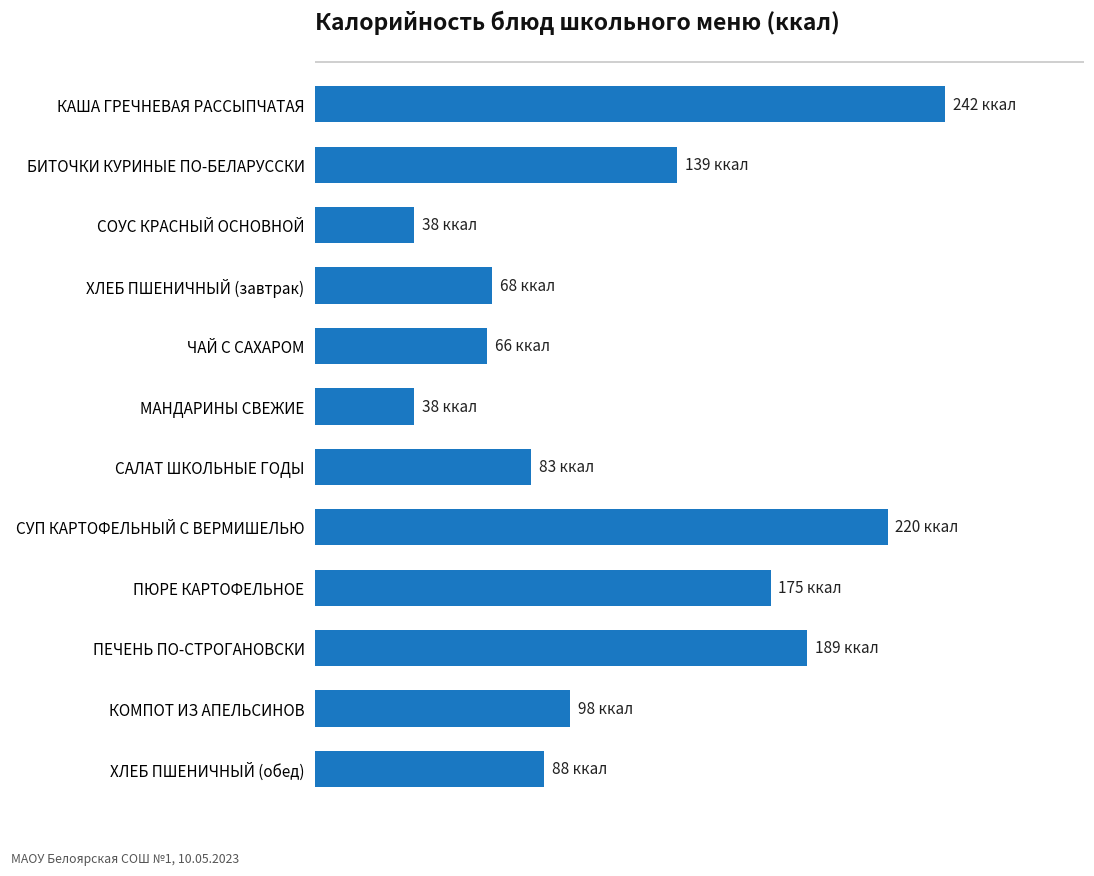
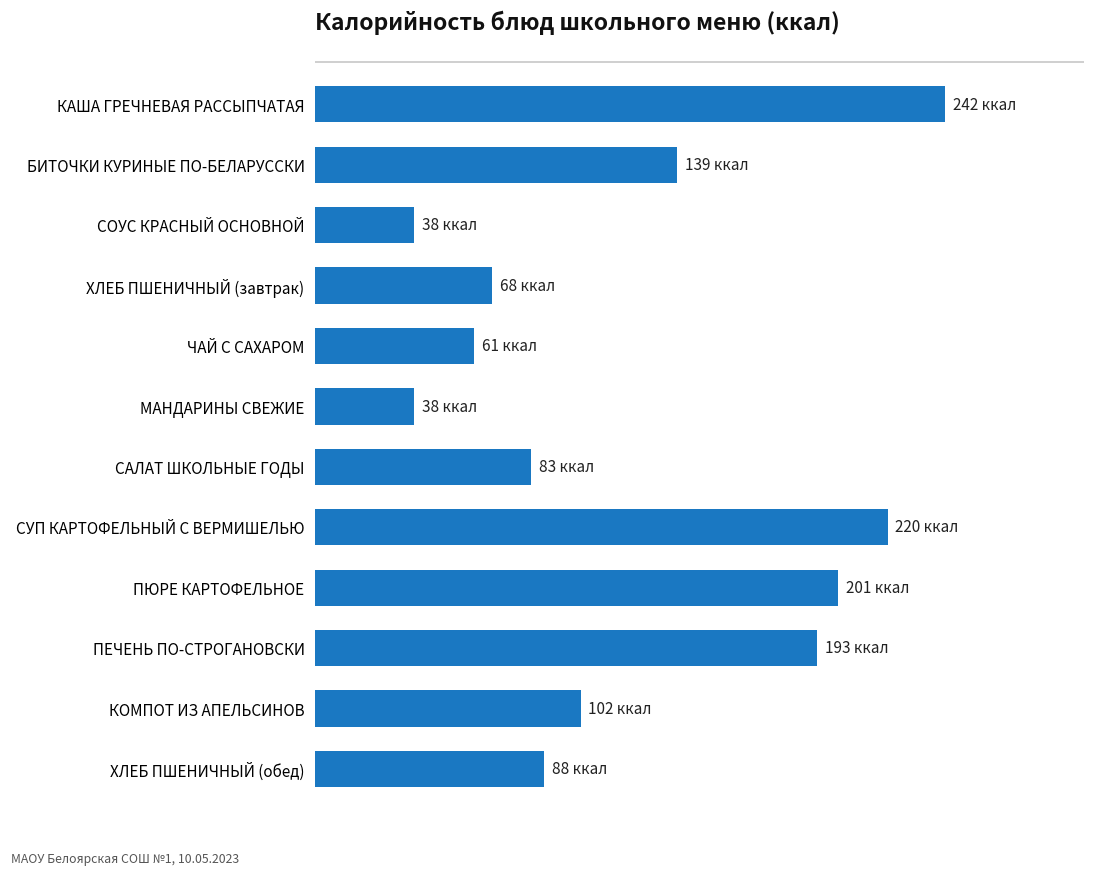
  {
    "КАША ГРЕЧНЕВАЯ РАССЫПЧАТАЯ": 242,
    "БИТОЧКИ КУРИНЫЕ ПО-БЕЛАРУССКИ": 139,
    "СОУС КРАСНЫЙ ОСНОВНОЙ": 38,
    "ХЛЕБ ПШЕНИЧНЫЙ (завтрак)": 68,
-   "ЧАЙ С САХАРОМ": 66,
+   "ЧАЙ С САХАРОМ": 61,
    "МАНДАРИНЫ СВЕЖИЕ": 38,
    "САЛАТ ШКОЛЬНЫЕ ГОДЫ": 83,
    "СУП КАРТОФЕЛЬНЫЙ С ВЕРМИШЕЛЬЮ": 220,
-   "ПЮРЕ КАРТОФЕЛЬНОЕ": 175,
-   "ПЕЧЕНЬ ПО-СТРОГАНОВСКИ": 189,
-   "КОМПОТ ИЗ АПЕЛЬСИНОВ": 98,
+   "ПЮРЕ КАРТОФЕЛЬНОЕ": 201,
+   "ПЕЧЕНЬ ПО-СТРОГАНОВСКИ": 193,
+   "КОМПОТ ИЗ АПЕЛЬСИНОВ": 102,
    "ХЛЕБ ПШЕНИЧНЫЙ (обед)": 88
  }
